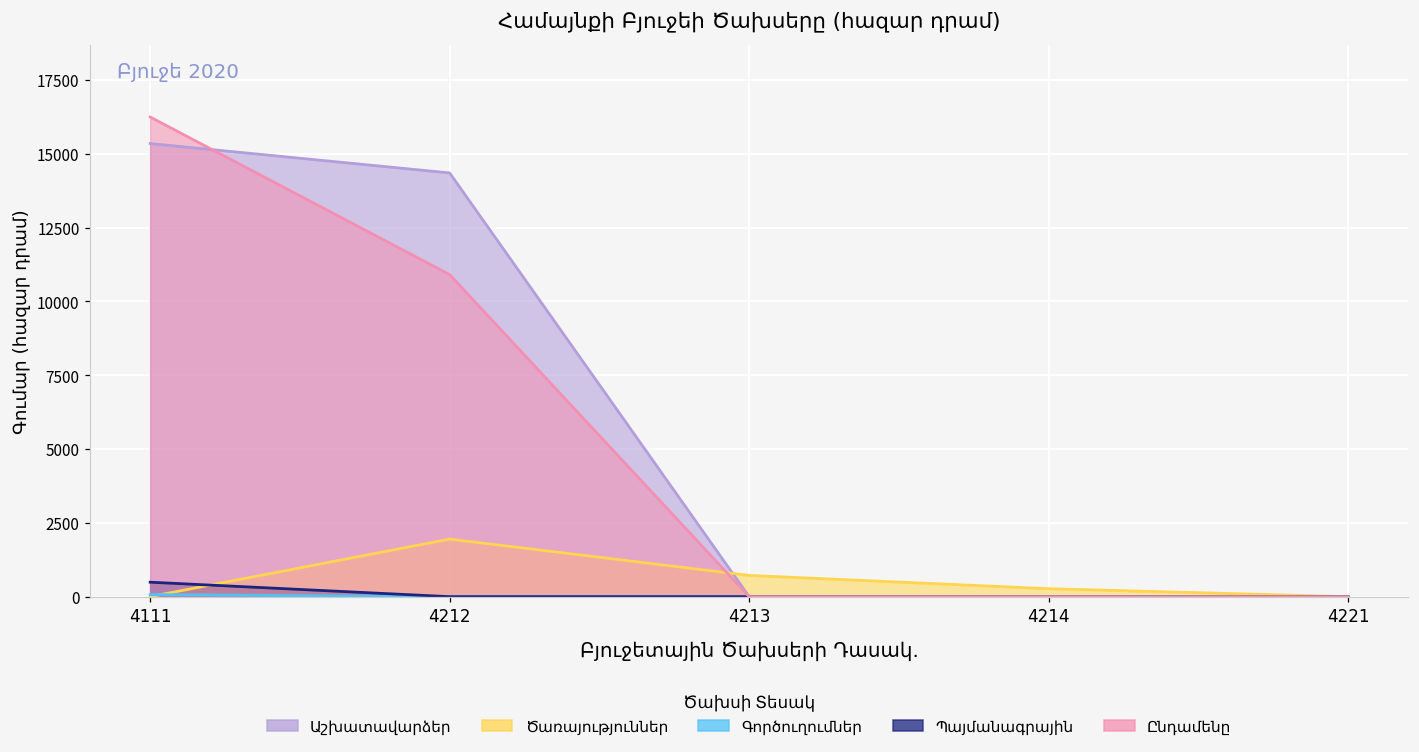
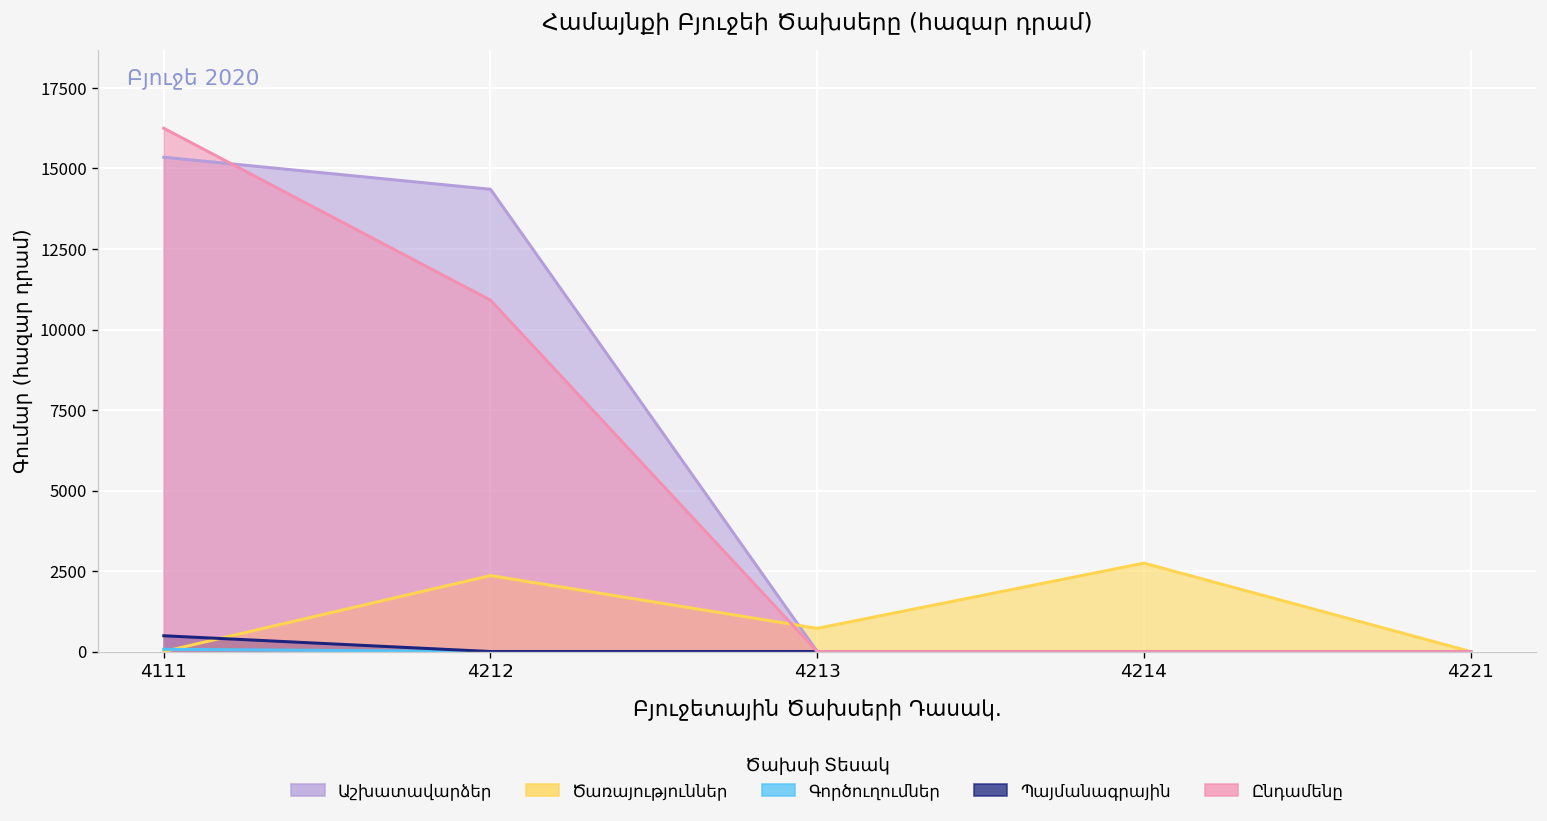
  {
    "Աշխատավարձեր": {
      "4111": 15400,
      "4212": 14400
    },
    "Ծառայություններ": {
-     "4212": 2000,
+     "4212": 2400,
      "4213": 700,
-     "4214": 300
+     "4214": 2700
    },
    "Պայմանագրային": {
      "4111": 500
    },
    "Ընդամենը": {
      "4111": 16300,
      "4212": 10900
    }
  }
